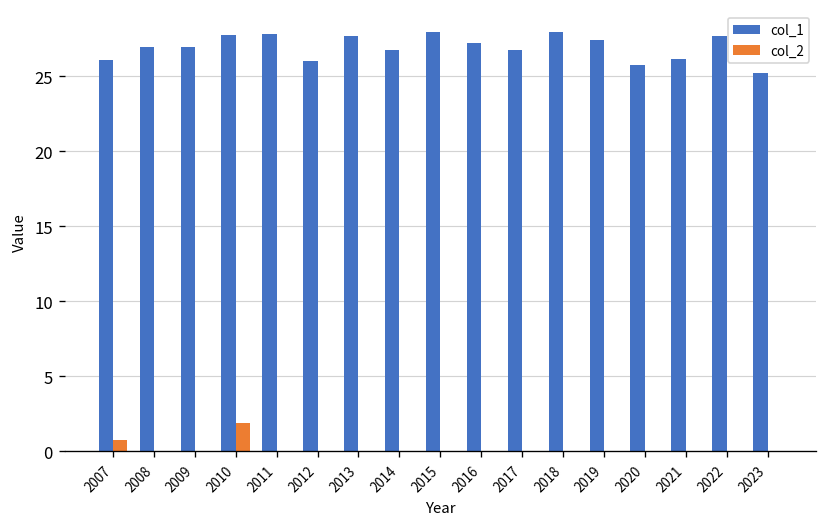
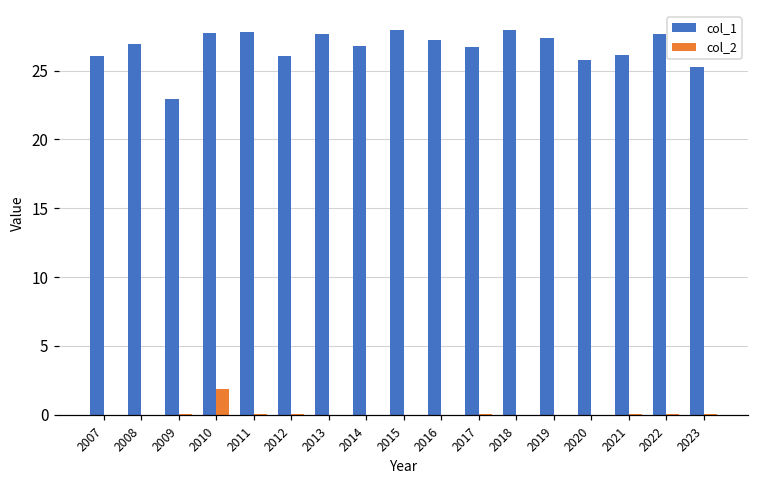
  {
    "col_1": {
      "2007": 26.1,
      "2008": 26.9,
-     "2009": 27.0,
+     "2009": 23.0,
      "2010": 27.7,
      "2011": 27.8,
      "2012": 26.0,
      "2013": 27.7,
      "2014": 26.8,
      "2015": 27.9,
      "2016": 27.2,
      "2017": 26.7,
      "2018": 27.9,
      "2019": 27.4,
      "2020": 25.8,
      "2021": 26.1,
      "2022": 27.7,
      "2023": 25.2
    },
    "col_2": {
-     "2007": 0.8,
+     "2007": 0.0,
      "2010": 1.9
    }
  }
